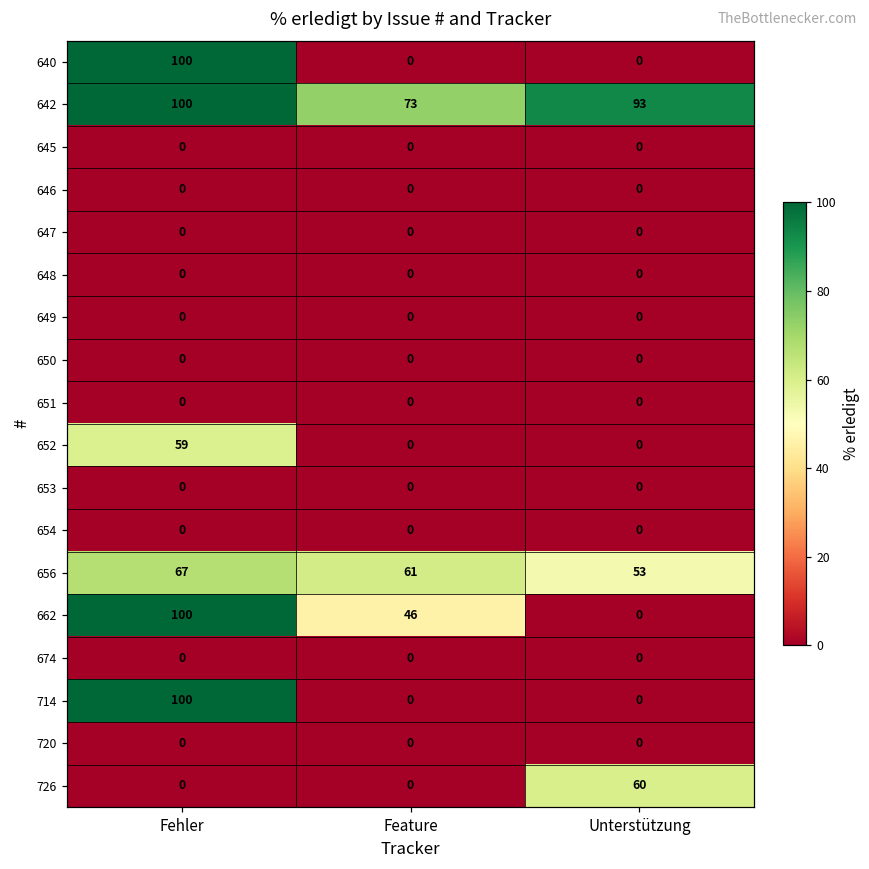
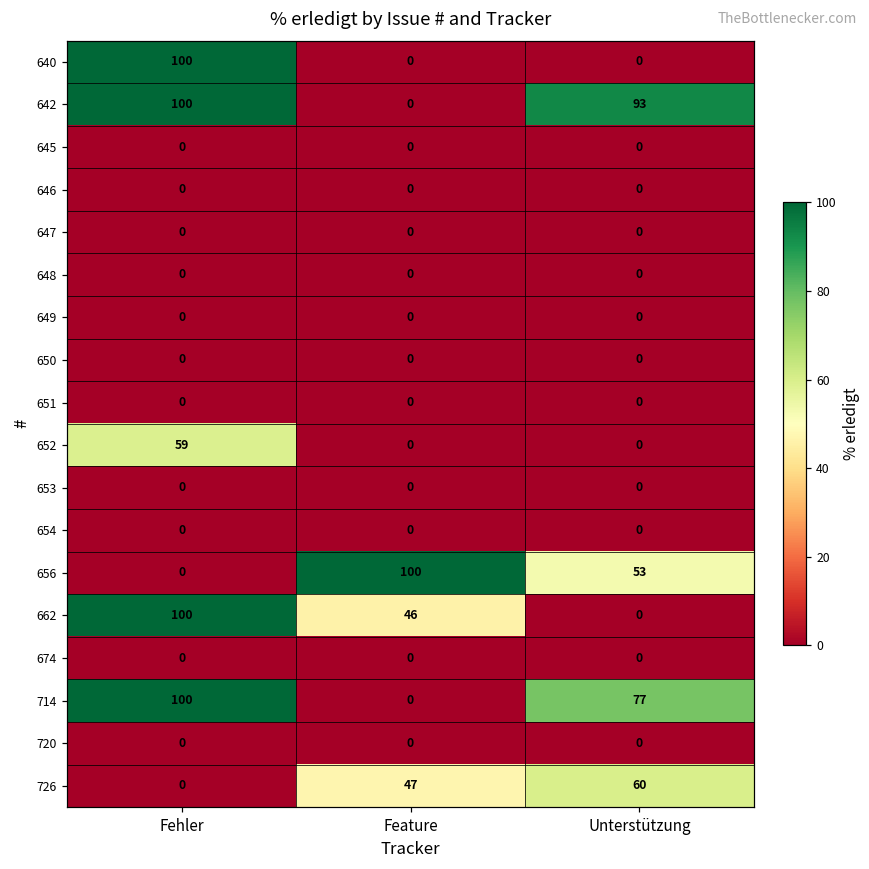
  {
    "640": {
      "Fehler": 100,
      "Feature": 0,
      "Unterstützung": 0
    },
    "642": {
      "Fehler": 100,
-     "Feature": 73,
+     "Feature": 0,
      "Unterstützung": 93
    },
    "645": {
      "Fehler": 0,
      "Feature": 0,
      "Unterstützung": 0
    },
    "646": {
      "Fehler": 0,
      "Feature": 0,
      "Unterstützung": 0
    },
    "647": {
      "Fehler": 0,
      "Feature": 0,
      "Unterstützung": 0
    },
    "648": {
      "Fehler": 0,
      "Feature": 0,
      "Unterstützung": 0
    },
    "649": {
      "Fehler": 0,
      "Feature": 0,
      "Unterstützung": 0
    },
    "650": {
      "Fehler": 0,
      "Feature": 0,
      "Unterstützung": 0
    },
    "651": {
      "Fehler": 0,
      "Feature": 0,
      "Unterstützung": 0
    },
    "652": {
      "Fehler": 59,
      "Feature": 0,
      "Unterstützung": 0
    },
    "653": {
      "Fehler": 0,
      "Feature": 0,
      "Unterstützung": 0
    },
    "654": {
      "Fehler": 0,
      "Feature": 0,
      "Unterstützung": 0
    },
    "656": {
-     "Fehler": 67,
-     "Feature": 61,
+     "Fehler": 0,
+     "Feature": 100,
      "Unterstützung": 53
    },
    "662": {
      "Fehler": 100,
      "Feature": 46,
      "Unterstützung": 0
    },
    "674": {
      "Fehler": 0,
      "Feature": 0,
      "Unterstützung": 0
    },
    "714": {
      "Fehler": 100,
      "Feature": 0,
-     "Unterstützung": 0
+     "Unterstützung": 77
    },
    "720": {
      "Fehler": 0,
      "Feature": 0,
      "Unterstützung": 0
    },
    "726": {
      "Fehler": 0,
-     "Feature": 0,
+     "Feature": 47,
      "Unterstützung": 60
    }
  }
